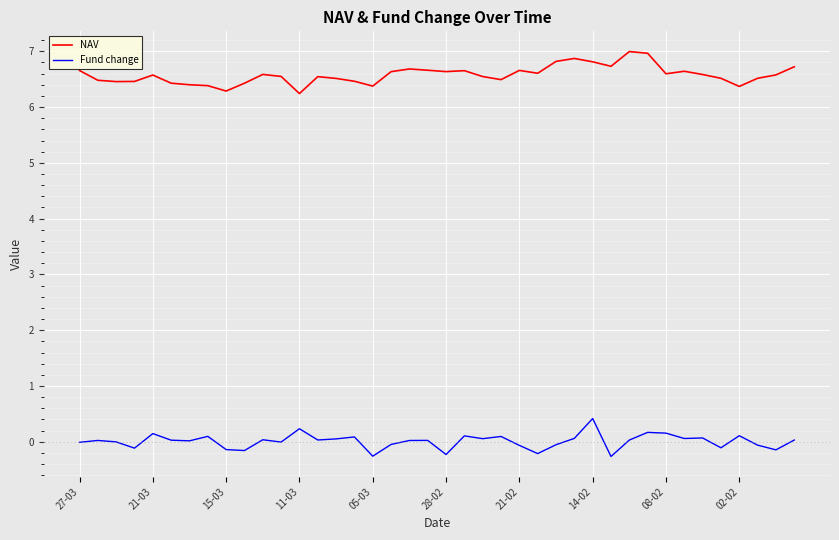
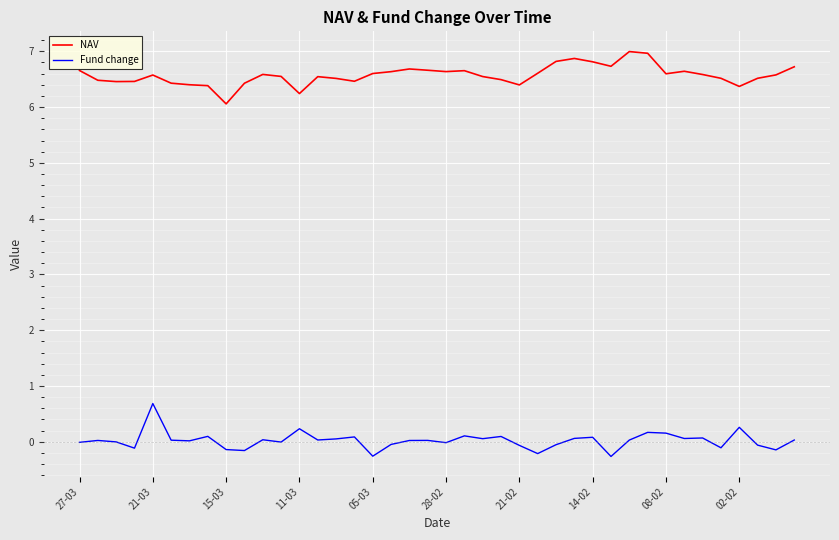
  {
    "NAV": {
      "27-03": 6.7,
      "21-03": 6.6,
-     "15-03": 6.3,
+     "15-03": 6.1,
      "11-03": 6.2,
-     "05-03": 6.4,
+     "05-03": 6.6,
      "28-02": 6.6,
-     "21-02": 6.7,
+     "21-02": 6.4,
      "14-02": 6.8,
      "08-02": 6.6,
      "02-02": 6.4
    },
    "Fund change": {
      "27-03": 0.0,
-     "21-03": 0.1,
+     "21-03": 0.7,
      "15-03": -0.1,
      "11-03": 0.2,
      "05-03": -0.3,
-     "28-02": -0.2,
+     "28-02": 0.0,
      "21-02": -0.1,
-     "14-02": 0.4,
+     "14-02": 0.1,
      "08-02": 0.2,
-     "02-02": 0.1
+     "02-02": 0.3
    }
  }
